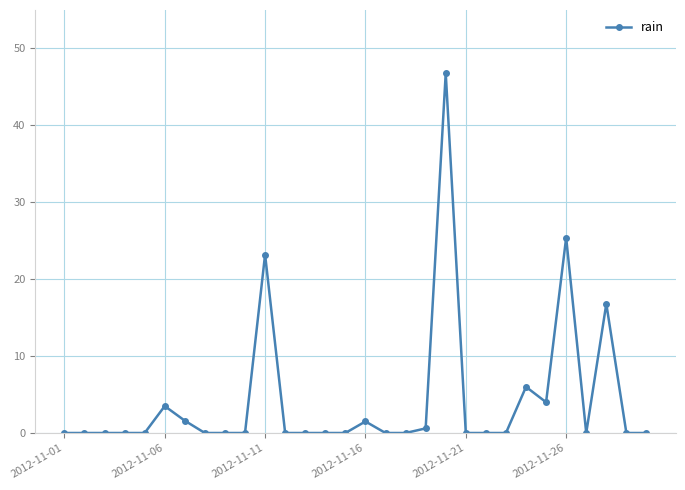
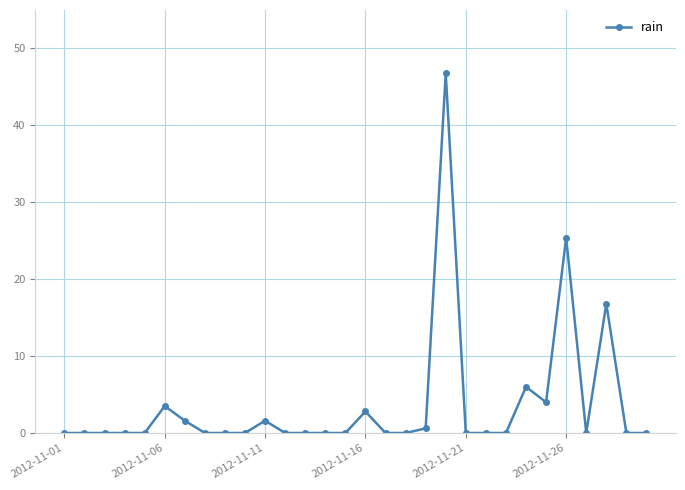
  {
    "2012-11-01": 0,
    "2012-11-06": 4,
-   "2012-11-11": 23,
-   "2012-11-16": 2,
+   "2012-11-11": 2,
+   "2012-11-16": 3,
    "2012-11-21": 0,
    "2012-11-26": 25
  }
